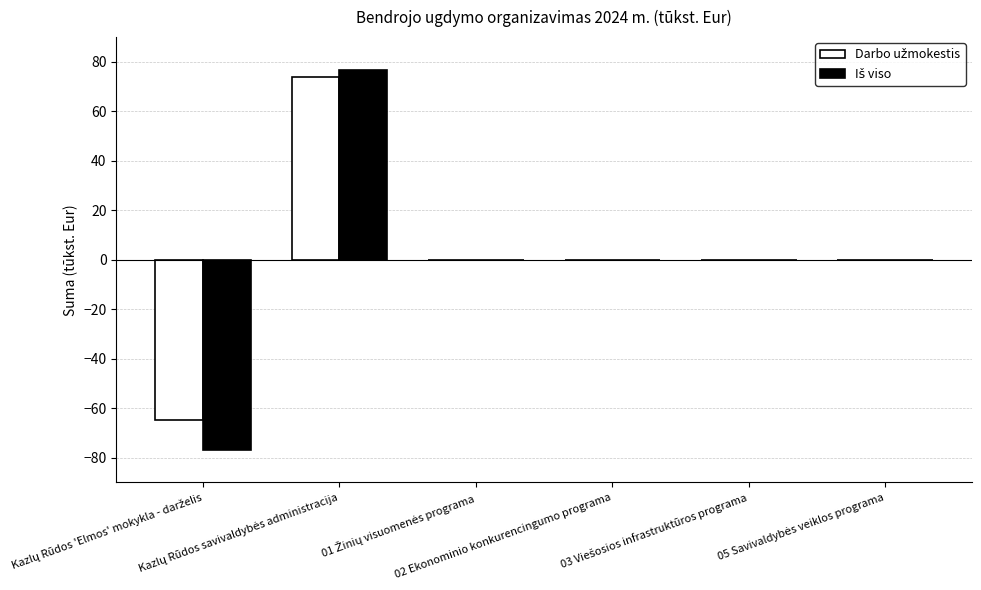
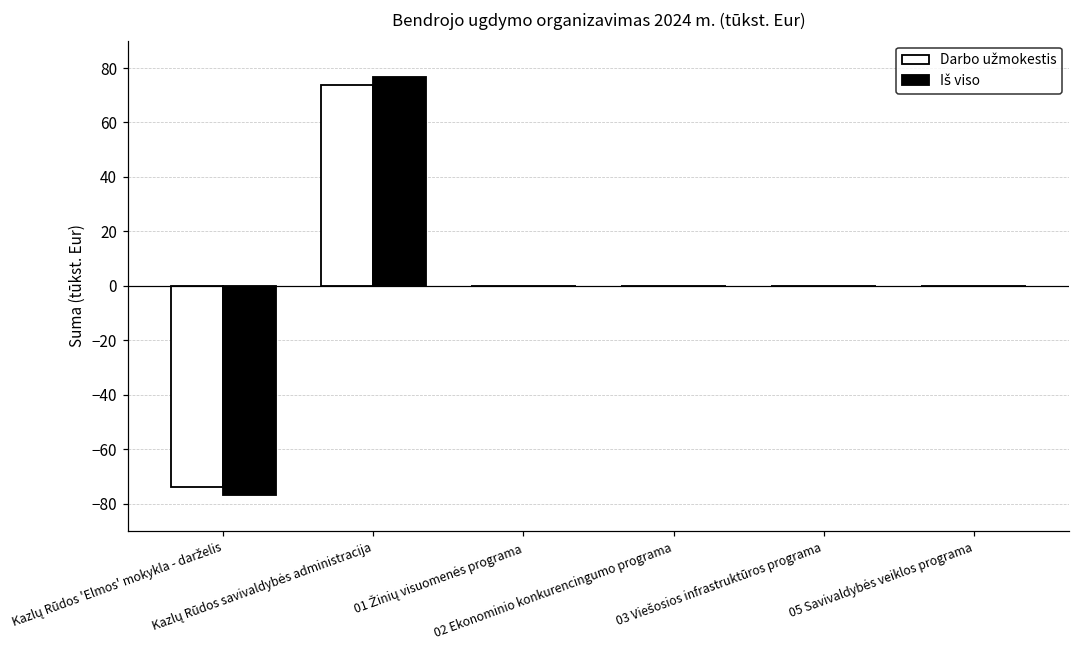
  {
    "Darbo užmokestis": {
-     "Kazlų Rūdos 'Elmos' mokykla - darželis": -65,
+     "Kazlų Rūdos 'Elmos' mokykla - darželis": -74,
      "Kazlų Rūdos savivaldybės administracija": 74,
      "01 Žinių visuomenės programa": 0,
      "02 Ekonominio konkurencingumo programa": 0,
      "03 Viešosios infrastruktūros programa": 0,
      "05 Savivaldybės veiklos programa": 0
    },
    "Iš viso": {
      "Kazlų Rūdos 'Elmos' mokykla - darželis": -77,
      "Kazlų Rūdos savivaldybės administracija": 77,
      "01 Žinių visuomenės programa": 0,
      "02 Ekonominio konkurencingumo programa": 0,
      "03 Viešosios infrastruktūros programa": 0,
      "05 Savivaldybės veiklos programa": 0
    }
  }
